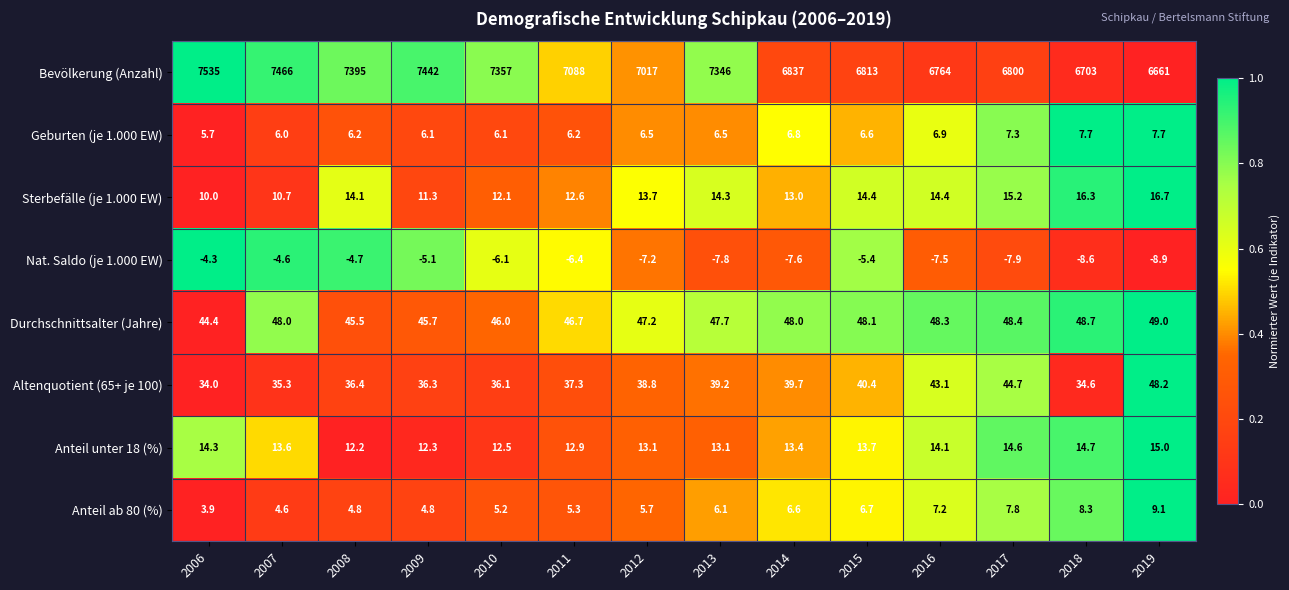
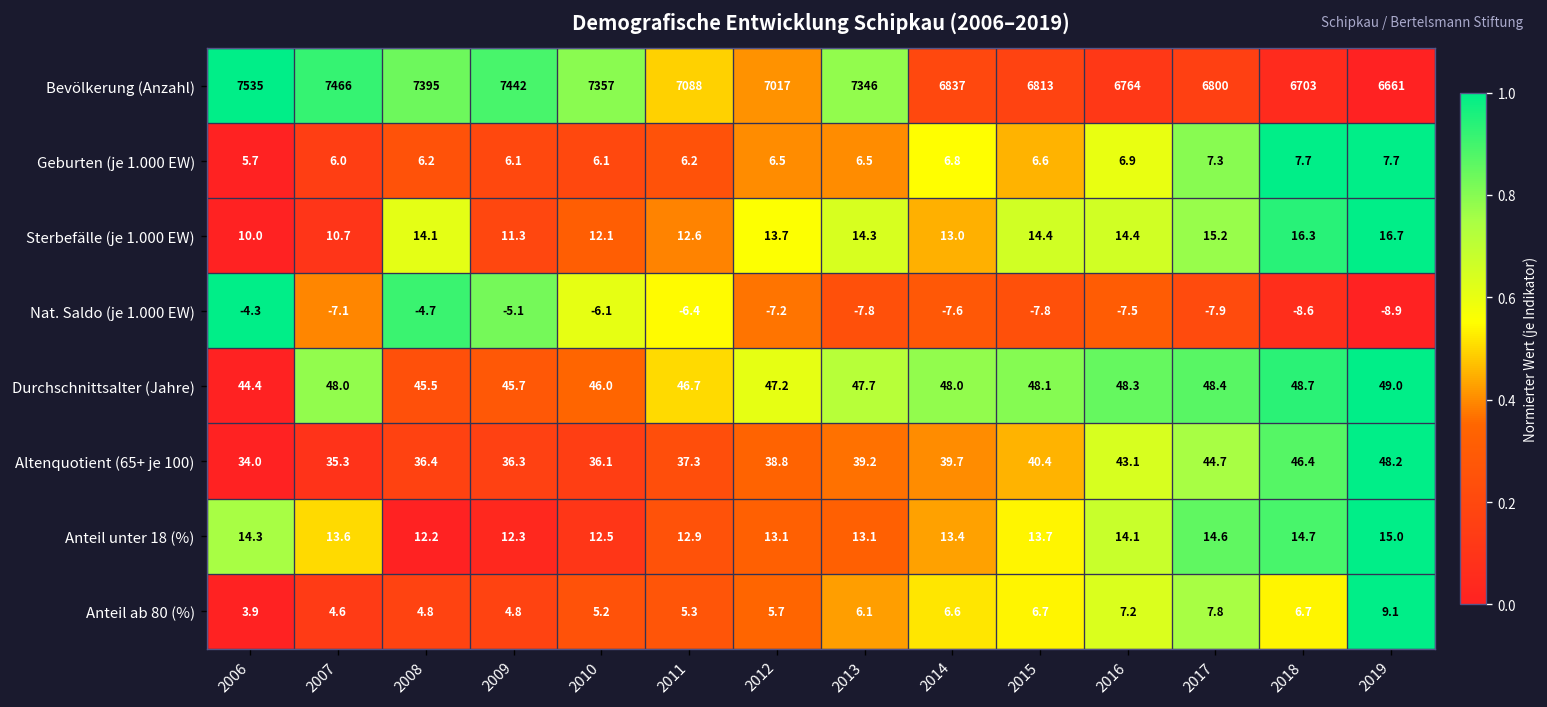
  {
    "Bevölkerung (Anzahl)": {
      "2006": 7535,
      "2007": 7466,
      "2008": 7395,
      "2009": 7442,
      "2010": 7357,
      "2011": 7088,
      "2012": 7017,
      "2013": 7346,
      "2014": 6837,
      "2015": 6813,
      "2016": 6764,
      "2017": 6800,
      "2018": 6703,
      "2019": 6661
    },
    "Geburten (je 1.000 EW)": {
      "2006": 5.7,
      "2007": 6.0,
      "2008": 6.2,
      "2009": 6.1,
      "2010": 6.1,
      "2011": 6.2,
      "2012": 6.5,
      "2013": 6.5,
      "2014": 6.8,
      "2015": 6.6,
      "2016": 6.9,
      "2017": 7.3,
      "2018": 7.7,
      "2019": 7.7
    },
    "Sterbefälle (je 1.000 EW)": {
      "2006": 10.0,
      "2007": 10.7,
      "2008": 14.1,
      "2009": 11.3,
      "2010": 12.1,
      "2011": 12.6,
      "2012": 13.7,
      "2013": 14.3,
      "2014": 13.0,
      "2015": 14.4,
      "2016": 14.4,
      "2017": 15.2,
      "2018": 16.3,
      "2019": 16.7
    },
    "Nat. Saldo (je 1.000 EW)": {
      "2006": -4.3,
-     "2007": -4.6,
+     "2007": -7.1,
      "2008": -4.7,
      "2009": -5.1,
      "2010": -6.1,
      "2011": -6.4,
      "2012": -7.2,
      "2013": -7.8,
      "2014": -7.6,
-     "2015": -5.4,
+     "2015": -7.8,
      "2016": -7.5,
      "2017": -7.9,
      "2018": -8.6,
      "2019": -8.9
    },
    "Durchschnittsalter (Jahre)": {
      "2006": 44.4,
      "2007": 48.0,
      "2008": 45.5,
      "2009": 45.7,
      "2010": 46.0,
      "2011": 46.7,
      "2012": 47.2,
      "2013": 47.7,
      "2014": 48.0,
      "2015": 48.1,
      "2016": 48.3,
      "2017": 48.4,
      "2018": 48.7,
      "2019": 49.0
    },
    "Altenquotient (65+ je 100)": {
      "2006": 34.0,
      "2007": 35.3,
      "2008": 36.4,
      "2009": 36.3,
      "2010": 36.1,
      "2011": 37.3,
      "2012": 38.8,
      "2013": 39.2,
      "2014": 39.7,
      "2015": 40.4,
      "2016": 43.1,
      "2017": 44.7,
-     "2018": 34.6,
+     "2018": 46.4,
      "2019": 48.2
    },
    "Anteil unter 18 (%)": {
      "2006": 14.3,
      "2007": 13.6,
      "2008": 12.2,
      "2009": 12.3,
      "2010": 12.5,
      "2011": 12.9,
      "2012": 13.1,
      "2013": 13.1,
      "2014": 13.4,
      "2015": 13.7,
      "2016": 14.1,
      "2017": 14.6,
      "2018": 14.7,
      "2019": 15.0
    },
    "Anteil ab 80 (%)": {
      "2006": 3.9,
      "2007": 4.6,
      "2008": 4.8,
      "2009": 4.8,
      "2010": 5.2,
      "2011": 5.3,
      "2012": 5.7,
      "2013": 6.1,
      "2014": 6.6,
      "2015": 6.7,
      "2016": 7.2,
      "2017": 7.8,
-     "2018": 8.3,
+     "2018": 6.7,
      "2019": 9.1
    }
  }
